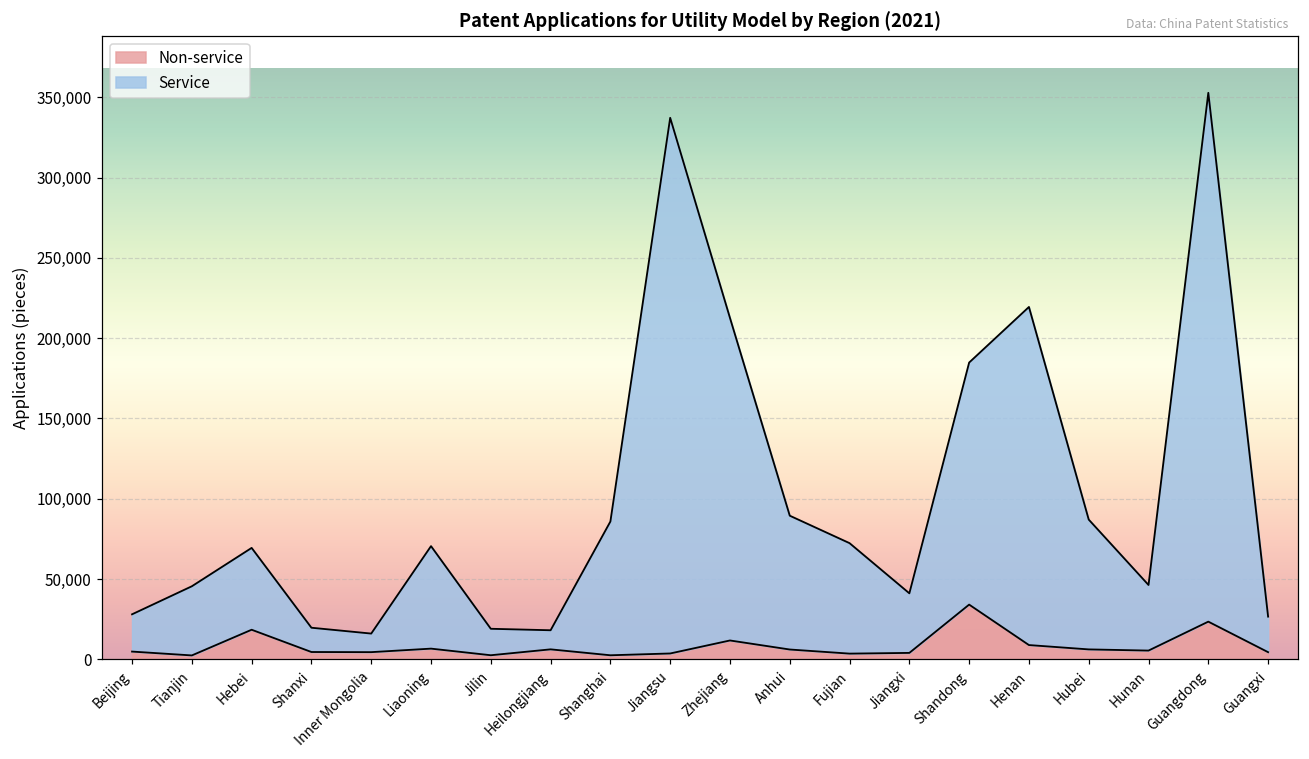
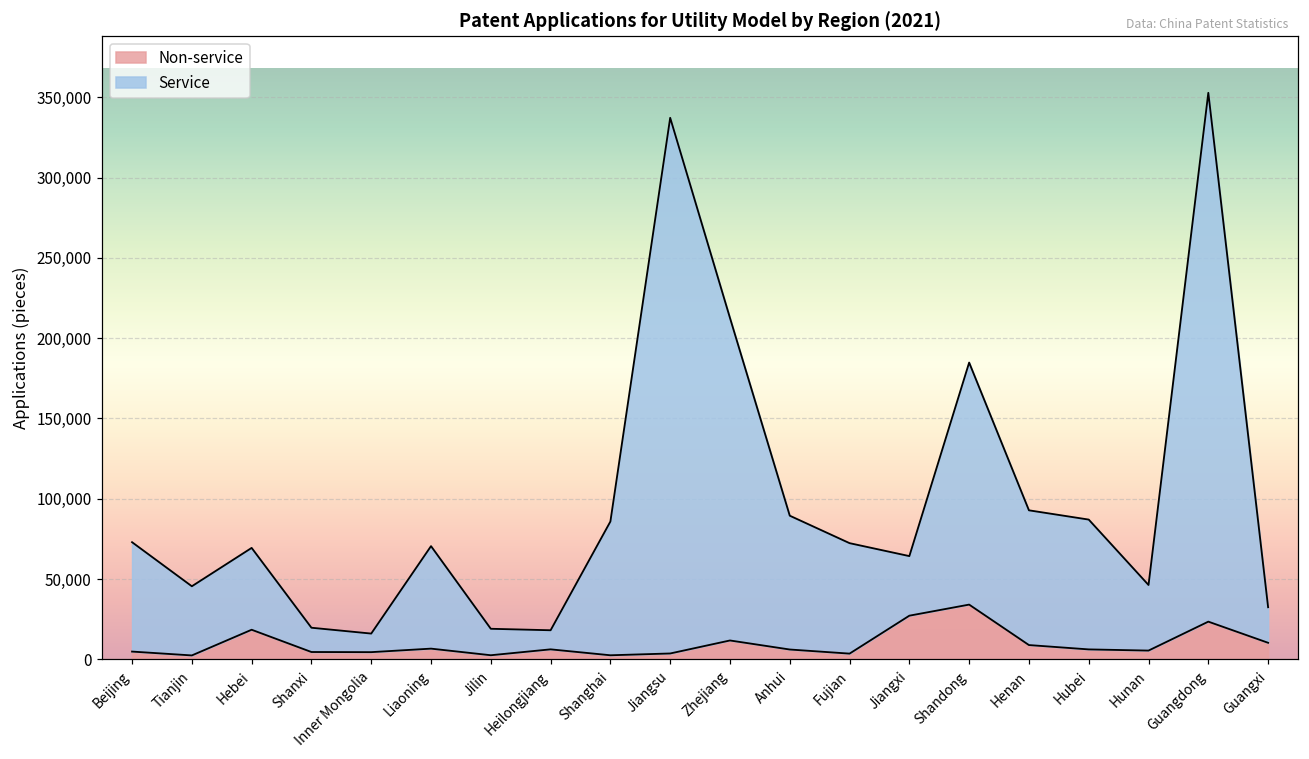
  {
    "Non-service": {
      "Beijing": "5,000",
      "Tianjin": "2,000",
      "Hebei": "18,000",
      "Shanxi": "5,000",
      "Inner Mongolia": "5,000",
      "Liaoning": "7,000",
      "Jilin": "3,000",
      "Heilongjiang": "6,000",
      "Shanghai": "3,000",
      "Jiangsu": "4,000",
      "Zhejiang": "12,000",
      "Anhui": "6,000",
      "Fujian": "4,000",
-     "Jiangxi": "4,000",
+     "Jiangxi": "27,000",
      "Shandong": "34,000",
      "Henan": "9,000",
      "Hubei": "6,000",
      "Hunan": "6,000",
      "Guangdong": "24,000",
-     "Guangxi": "5,000"
+     "Guangxi": "10,000"
    },
    "Service": {
-     "Beijing": "23,000",
+     "Beijing": "68,000",
      "Tianjin": "43,000",
      "Hebei": "51,000",
      "Shanxi": "15,000",
      "Inner Mongolia": "12,000",
      "Liaoning": "64,000",
      "Jilin": "16,000",
      "Heilongjiang": "12,000",
      "Shanghai": "83,000",
      "Jiangsu": "333,000",
      "Zhejiang": "201,000",
      "Anhui": "83,000",
      "Fujian": "69,000",
      "Jiangxi": "37,000",
      "Shandong": "151,000",
-     "Henan": "210,000",
+     "Henan": "84,000",
      "Hubei": "81,000",
      "Hunan": "41,000",
      "Guangdong": "329,000",
      "Guangxi": "22,000"
    }
  }
